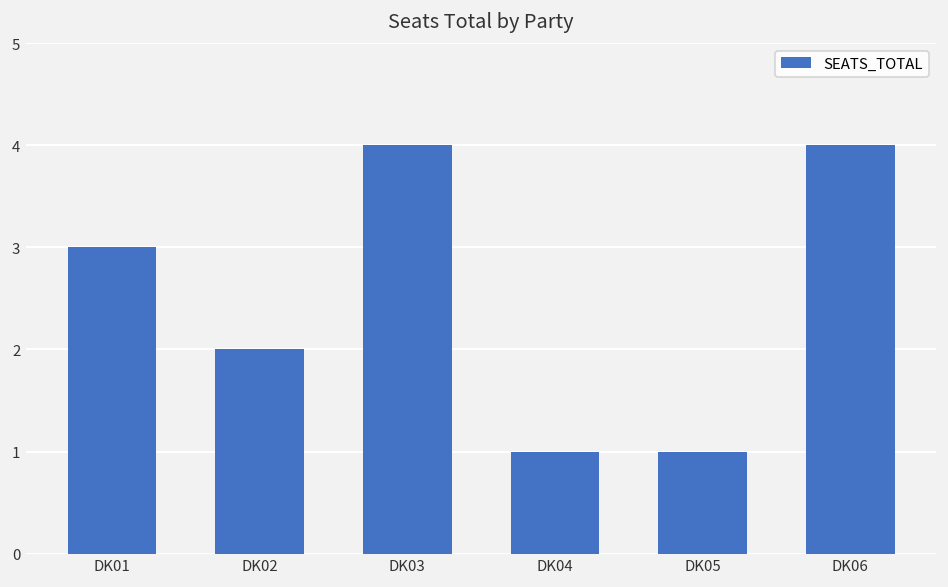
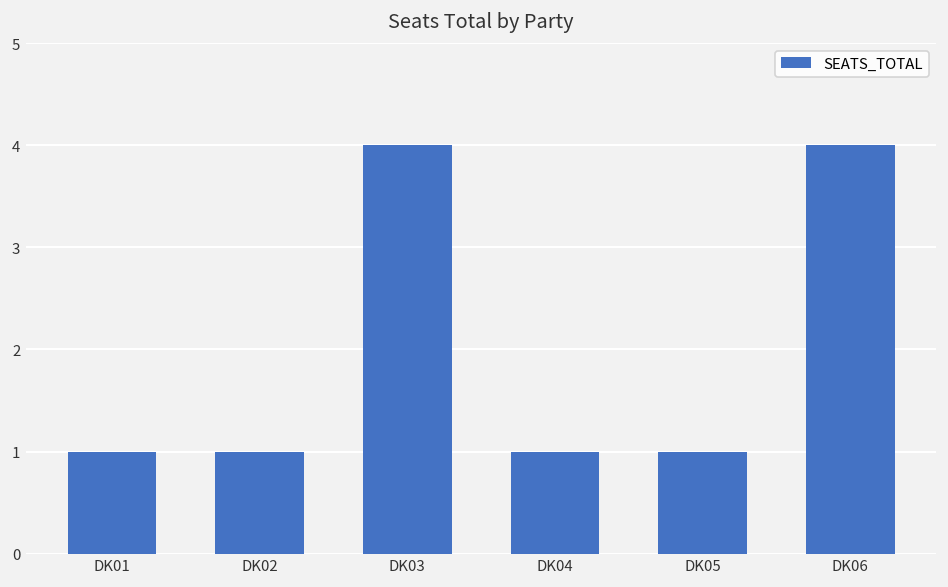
  {
-   "DK01": 3,
-   "DK02": 2,
+   "DK01": 1,
+   "DK02": 1,
    "DK03": 4,
    "DK04": 1,
    "DK05": 1,
    "DK06": 4
  }
